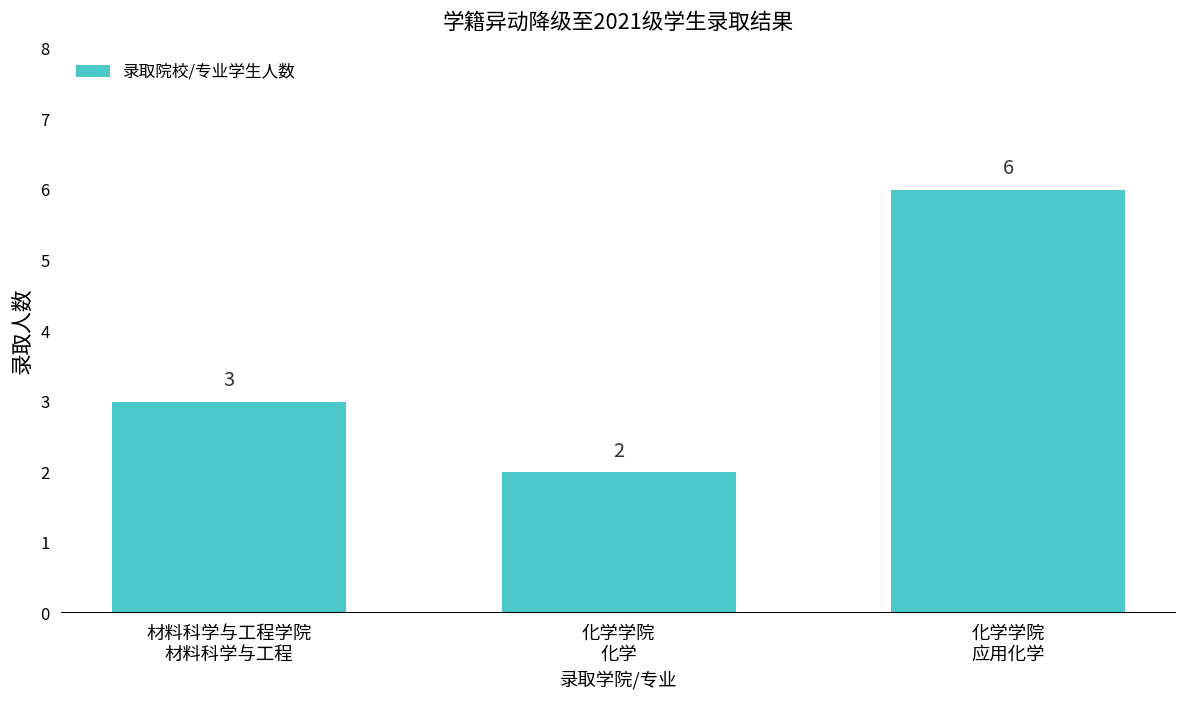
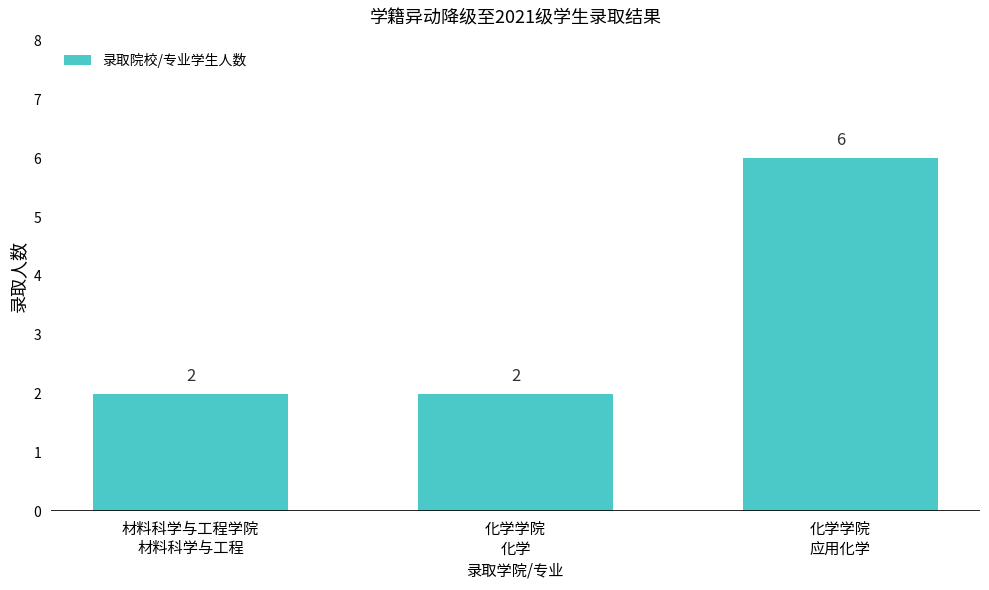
  {
-   "材料科学与工程学院 材料科学与工程": 3,
+   "材料科学与工程学院 材料科学与工程": 2,
    "化学学院 化学": 2,
    "化学学院 应用化学": 6
  }
